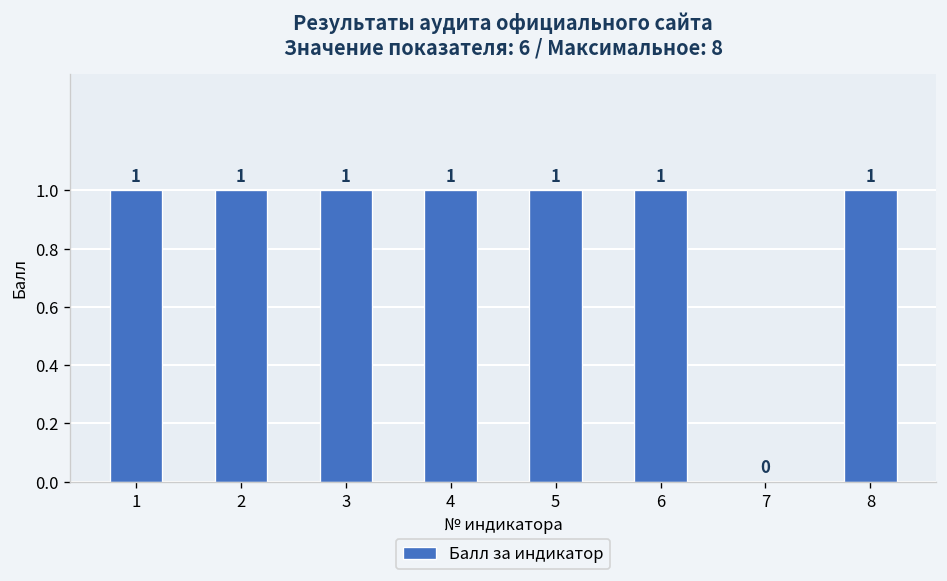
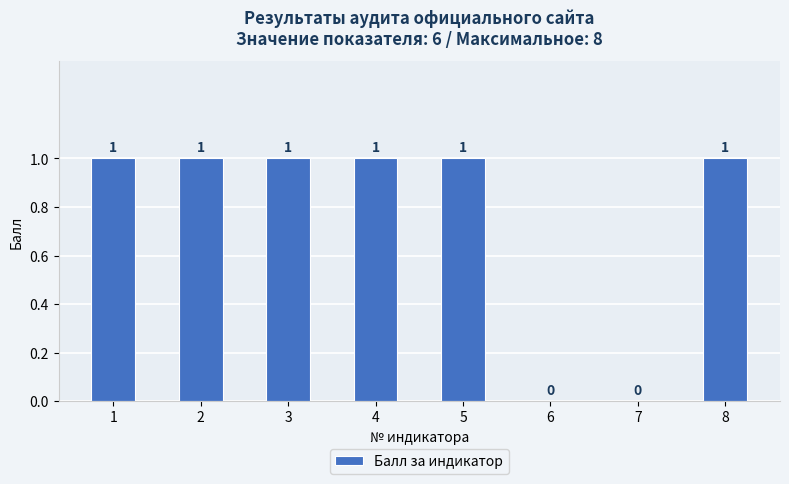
  {
    "1": 1,
    "2": 1,
    "3": 1,
    "4": 1,
    "5": 1,
-   "6": 1,
+   "6": 0,
    "7": 0,
    "8": 1
  }
